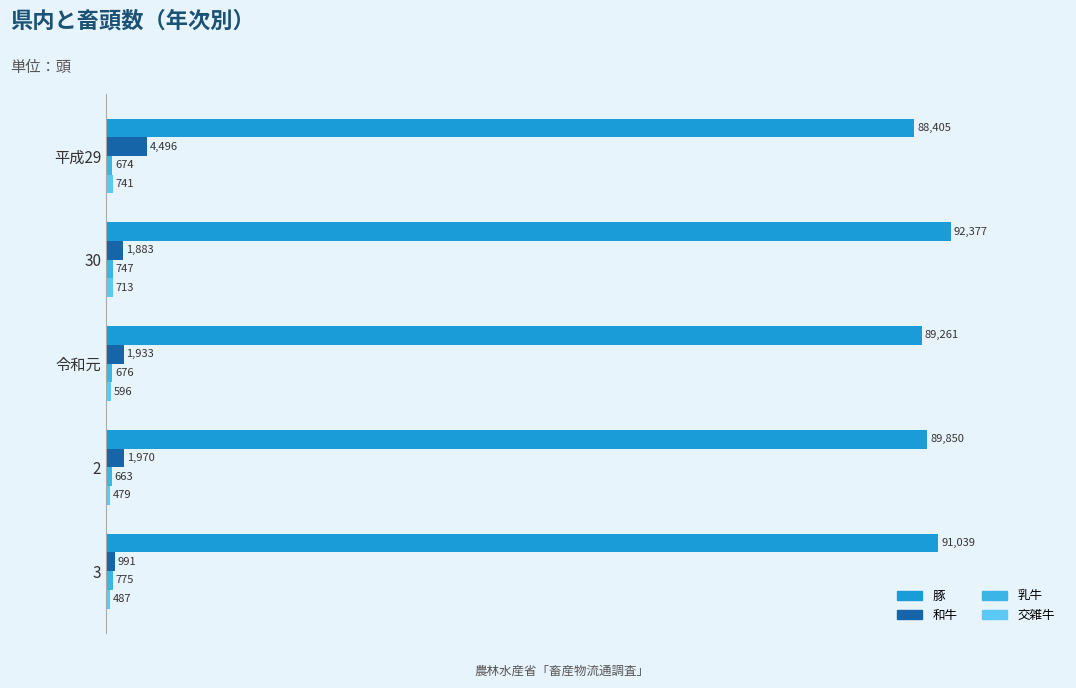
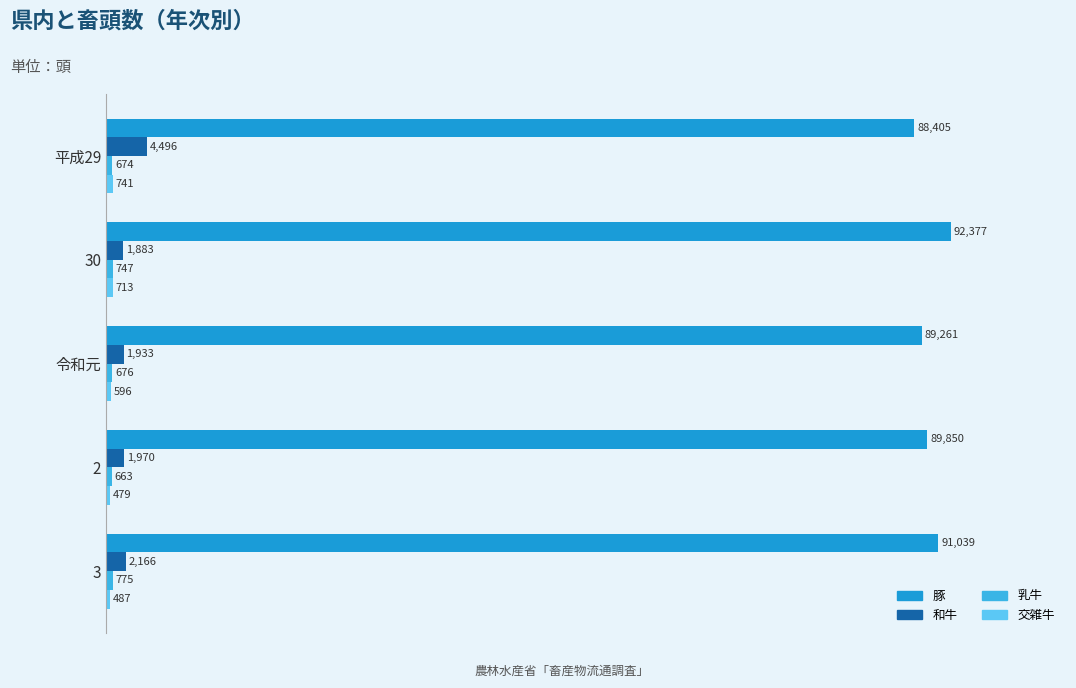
  {
    "和牛": {
      "平成29": "4,496",
      "30": "1,883",
      "令和元": "1,933",
      "2": "1,970",
-     "3": "991"
+     "3": "2,166"
    }
  }
